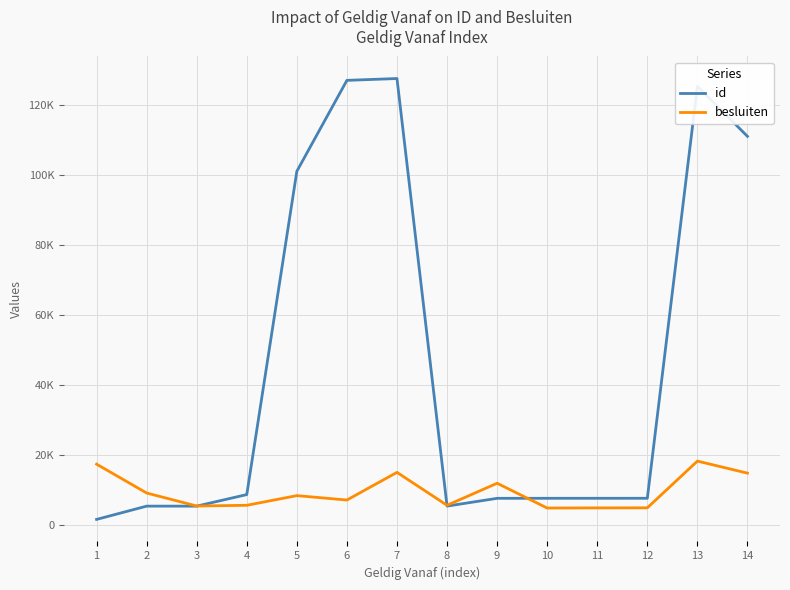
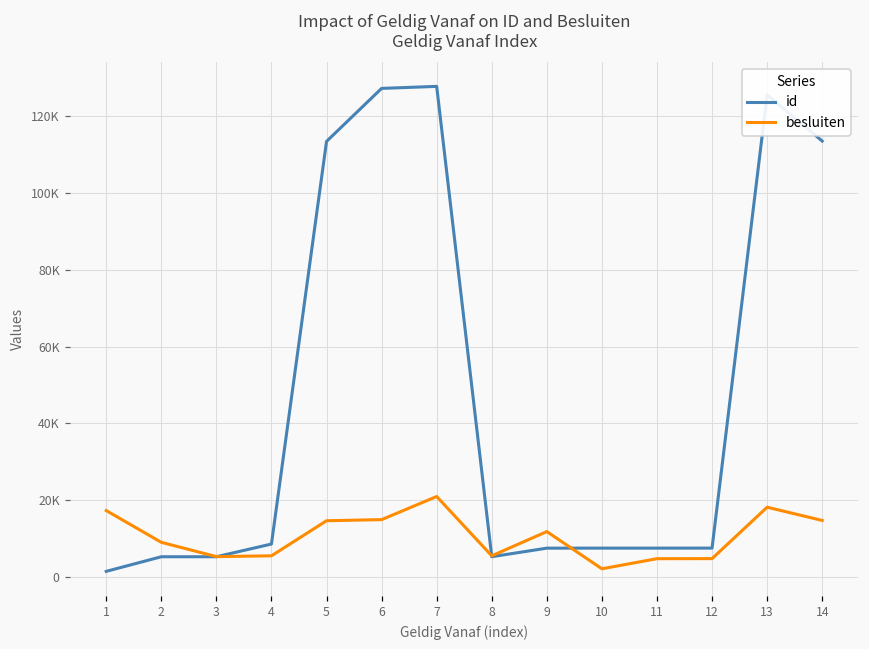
  {
    "id": {
      "1": 2000,
      "2": 5000,
      "4": 9000,
-     "5": 101000,
+     "5": 113000,
      "6": 127000,
      "7": 128000,
      "9": 8000,
      "10": 8000,
      "11": 8000,
      "12": 8000,
-     "14": 111000
+     "14": 113000
    },
    "besluiten": {
      "1": 17000,
      "2": 9000,
      "4": 6000,
-     "5": 8000,
-     "6": 7000,
-     "7": 15000,
+     "5": 15000,
+     "6": 15000,
+     "7": 21000,
      "9": 12000,
-     "10": 5000,
+     "10": 2000,
      "11": 5000,
      "12": 5000,
      "13": 18000,
      "14": 15000
    }
  }
